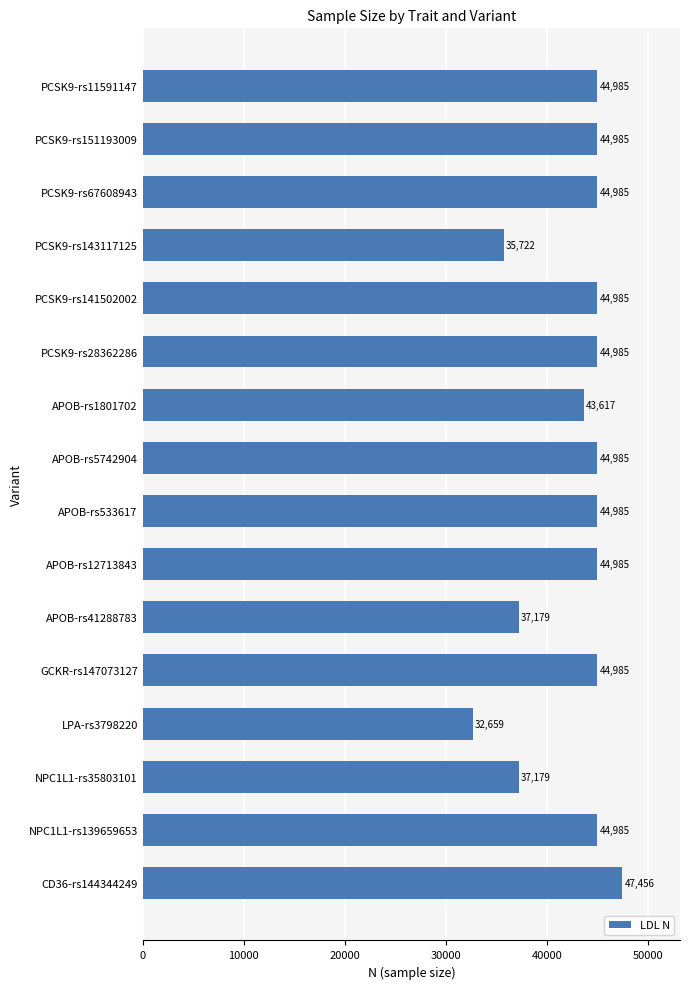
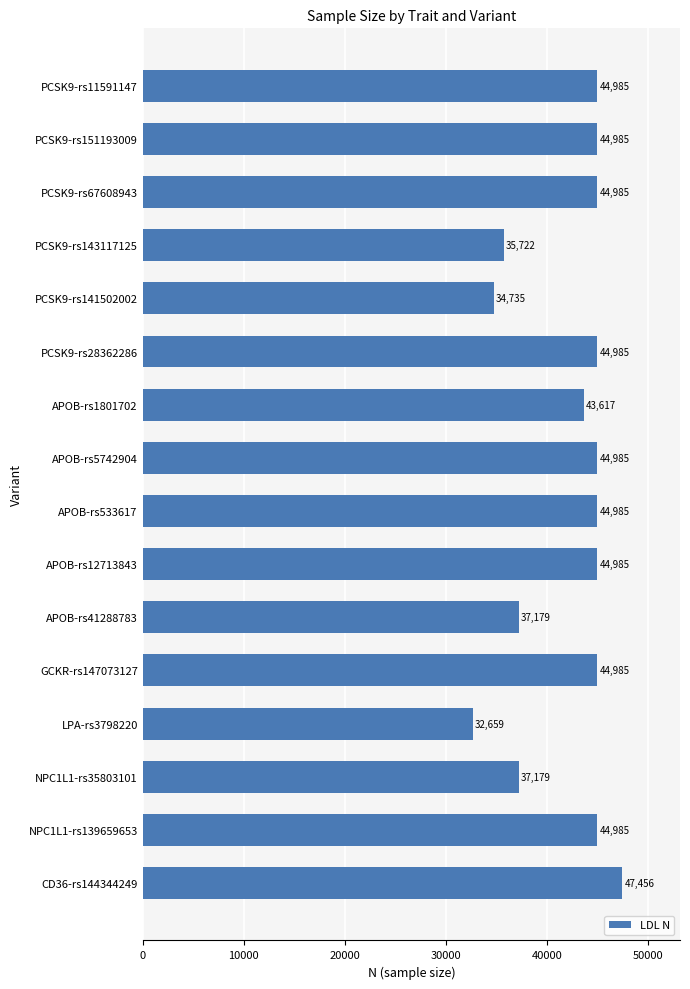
  {
    "PCSK9-rs11591147": "44,985",
    "PCSK9-rs151193009": "44,985",
    "PCSK9-rs67608943": "44,985",
    "PCSK9-rs143117125": "35,722",
-   "PCSK9-rs141502002": "44,985",
+   "PCSK9-rs141502002": "34,735",
    "PCSK9-rs28362286": "44,985",
    "APOB-rs1801702": "43,617",
    "APOB-rs5742904": "44,985",
    "APOB-rs533617": "44,985",
    "APOB-rs12713843": "44,985",
    "APOB-rs41288783": "37,179",
    "GCKR-rs147073127": "44,985",
    "LPA-rs3798220": "32,659",
    "NPC1L1-rs35803101": "37,179",
    "NPC1L1-rs139659653": "44,985",
    "CD36-rs144344249": "47,456"
  }
